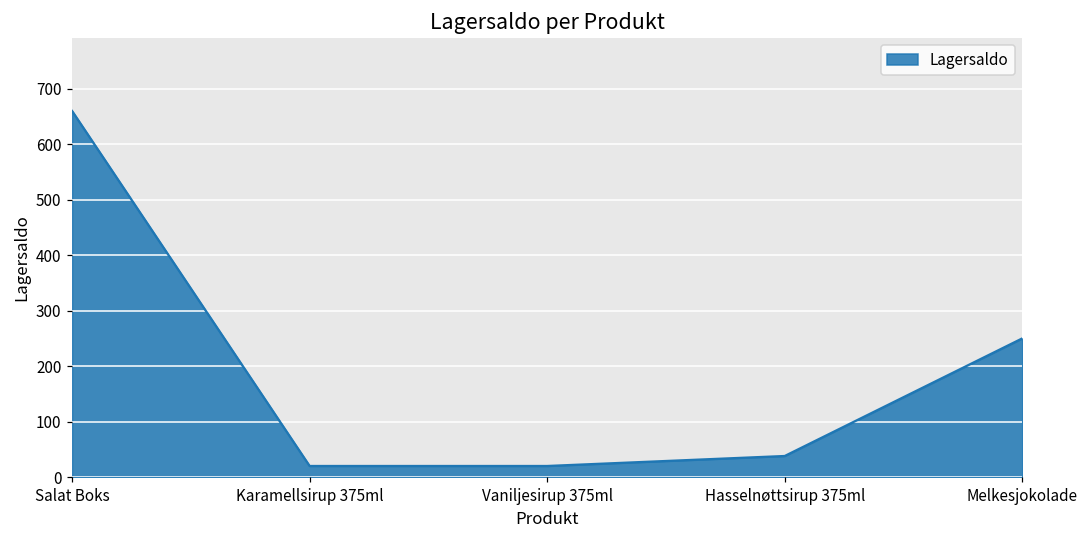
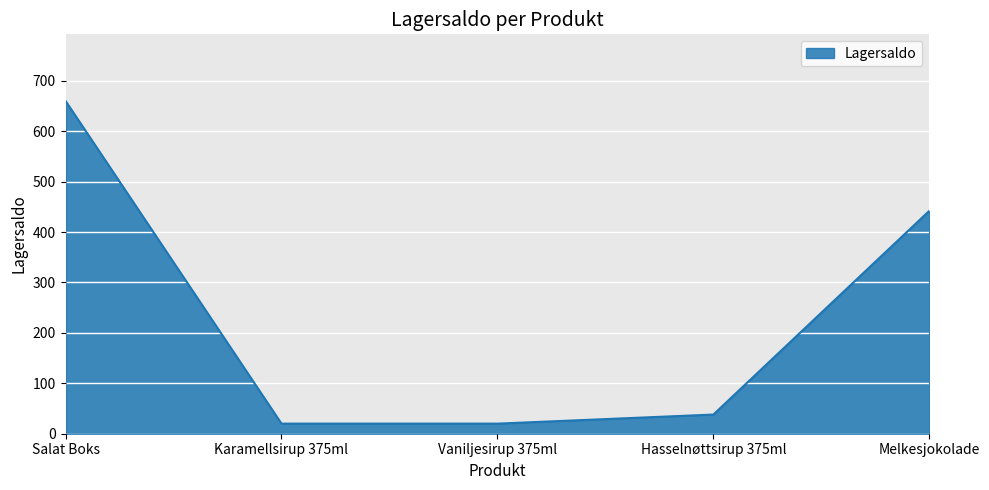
  {
    "Salat Boks": 660,
    "Karamellsirup 375ml": 20,
    "Vaniljesirup 375ml": 20,
    "Hasselnøttsirup 375ml": 40,
-   "Melkesjokolade": 250
+   "Melkesjokolade": 440
  }
